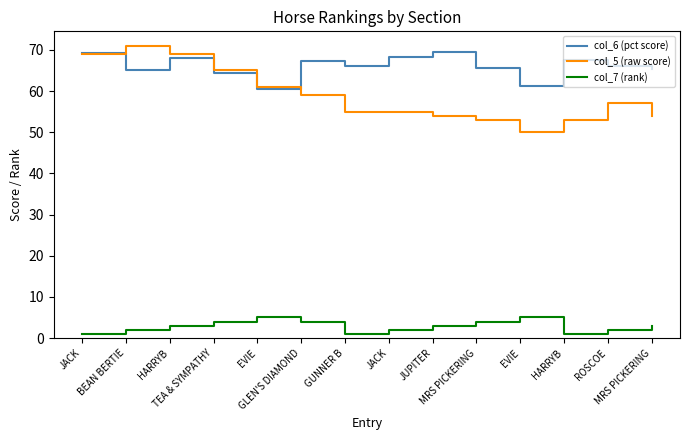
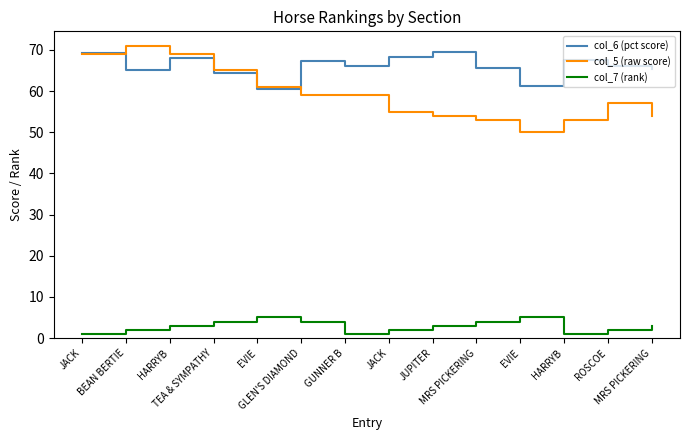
  {
    "col_6 (pct score)": {
      "BEAN BERTIE": 65,
      "TEA & SYMPATHY": 64,
      "GLEN'S DIAMOND": 67,
      "GUNNER B": 66,
      "JUPITER": 70
    },
    "col_5 (raw score)": {
      "BEAN BERTIE": 71,
      "TEA & SYMPATHY": 65,
      "GLEN'S DIAMOND": 59,
-     "GUNNER B": 55,
+     "GUNNER B": 59,
      "JUPITER": 54,
      "ROSCOE": 57
    },
    "col_7 (rank)": {
      "BEAN BERTIE": 2,
      "TEA & SYMPATHY": 4,
      "GLEN'S DIAMOND": 4,
      "GUNNER B": 1,
      "JUPITER": 3,
      "ROSCOE": 2
    }
  }
